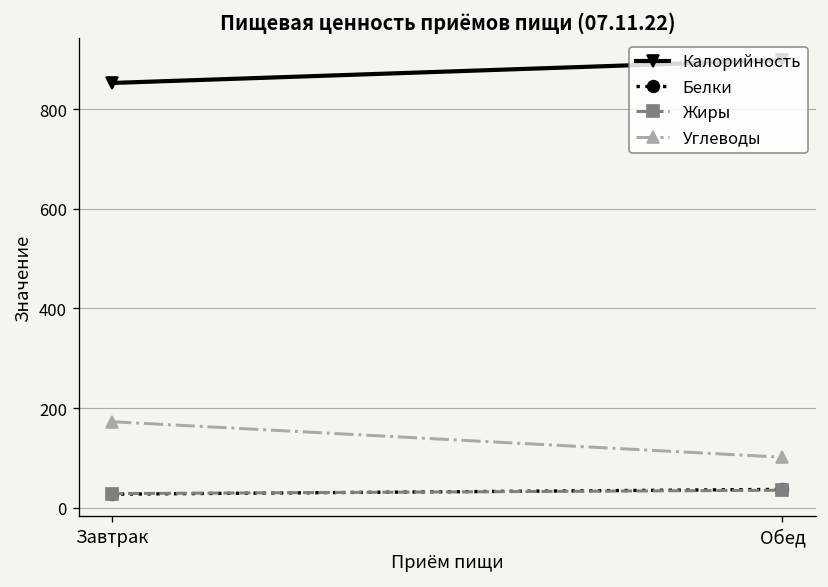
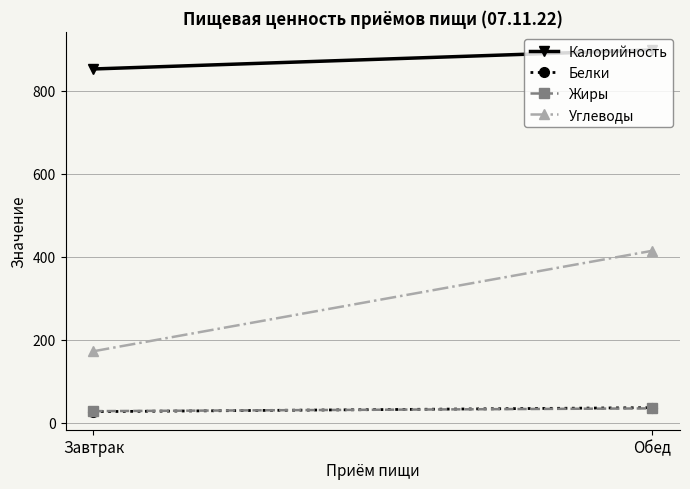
  {
    "Углеводы": {
      "Завтрак": 170,
-     "Обед": 100
+     "Обед": 410
    }
  }
